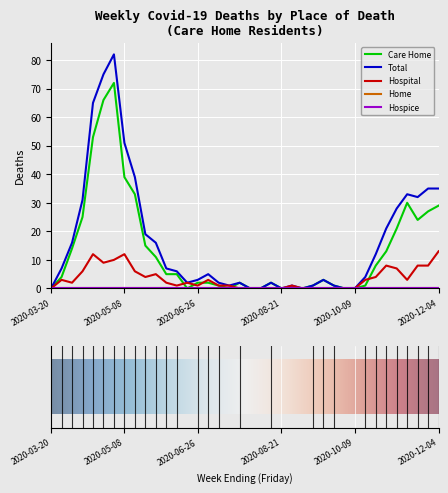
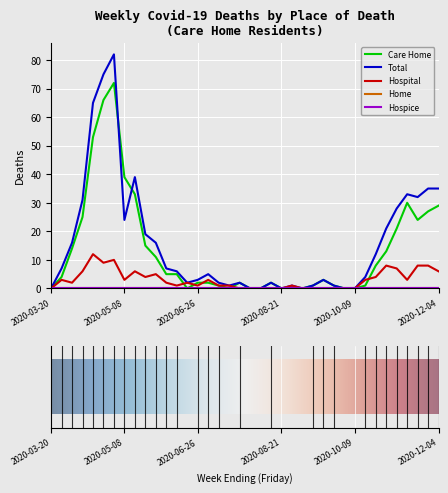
  {
    "Care Home": {
      "2020-05-08": 39,
      "2020-06-26": 2,
      "2020-12-04": 29
    },
    "Total": {
-     "2020-05-08": 51,
+     "2020-05-08": 24,
      "2020-06-26": 3,
      "2020-12-04": 35
    },
    "Hospital": {
-     "2020-05-08": 12,
+     "2020-05-08": 3,
      "2020-06-26": 1,
-     "2020-12-04": 13
+     "2020-12-04": 6
    },
    "Hospice": {
      "2020-05-08": 0,
      "2020-06-26": 0,
      "2020-12-04": 0
    }
  }
